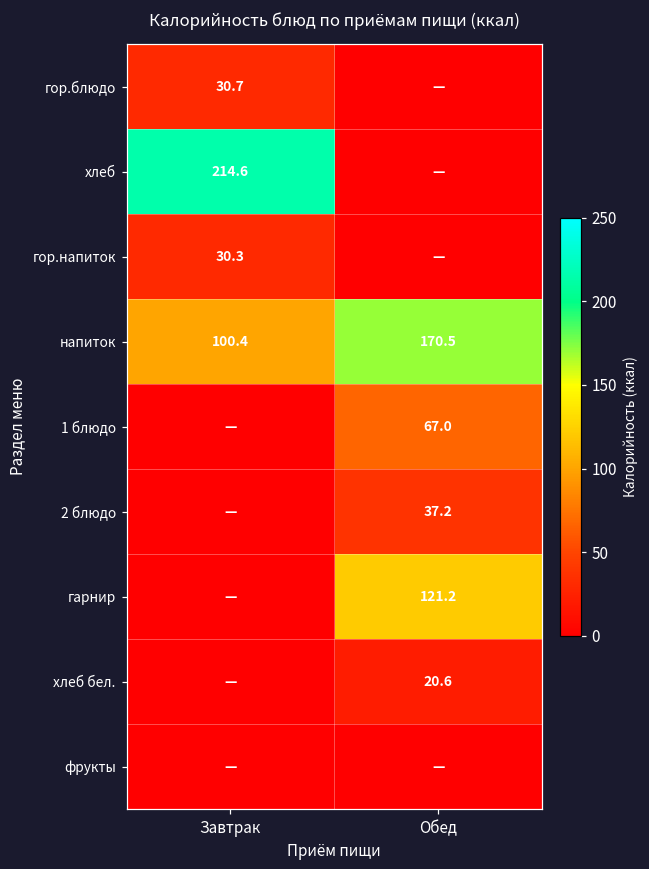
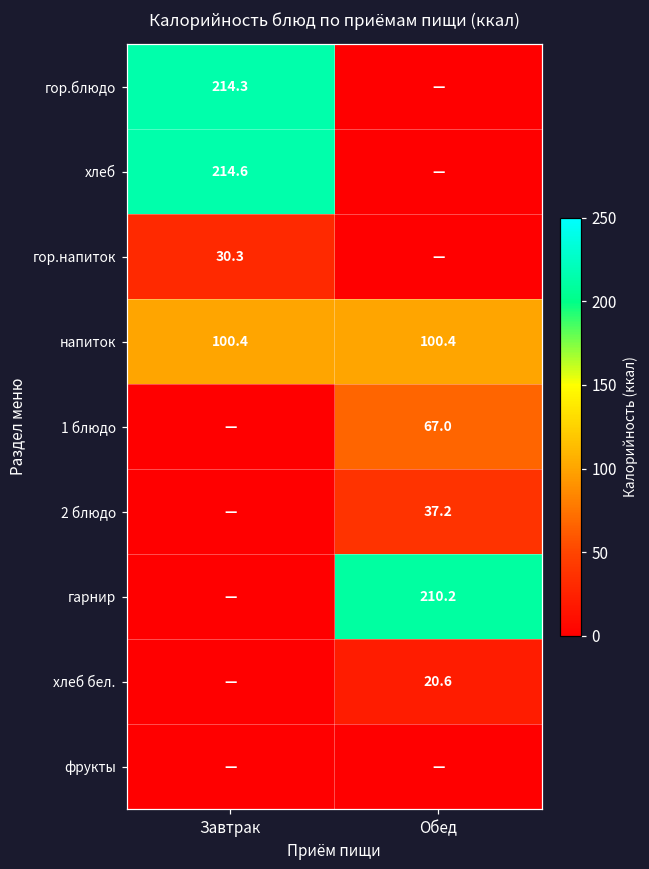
  {
    "гор.блюдо": {
-     "Завтрак": 30.7
+     "Завтрак": 214.3
    },
    "хлеб": {
      "Завтрак": 214.6
    },
    "гор.напиток": {
      "Завтрак": 30.3
    },
    "напиток": {
      "Завтрак": 100.4,
-     "Обед": 170.5
+     "Обед": 100.4
    },
    "1 блюдо": {
      "Обед": 67.0
    },
    "2 блюдо": {
      "Обед": 37.2
    },
    "гарнир": {
-     "Обед": 121.2
+     "Обед": 210.2
    },
    "хлеб бел.": {
      "Обед": 20.6
    }
  }
